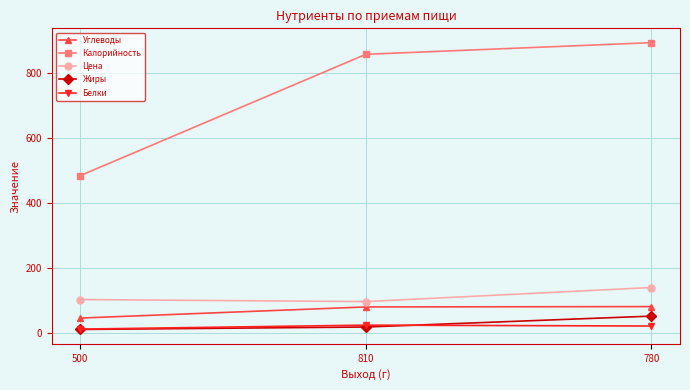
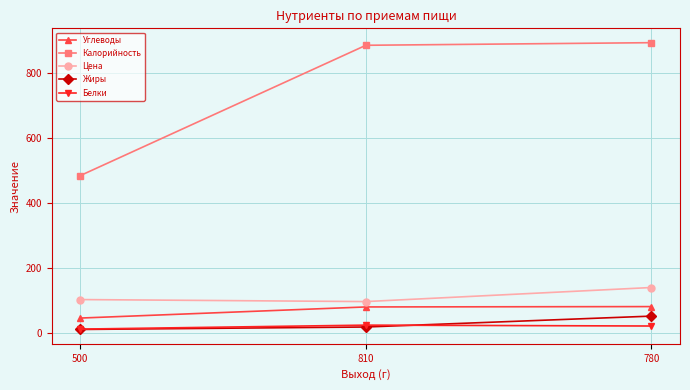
  {
    "Калорийность": {
      "500": 480,
-     "810": 860,
+     "810": 890,
      "780": 890
    },
    "Цена": {
      "500": 100,
      "810": 100,
      "780": 140
    },
    "Жиры": {
      "780": 50
    }
  }
